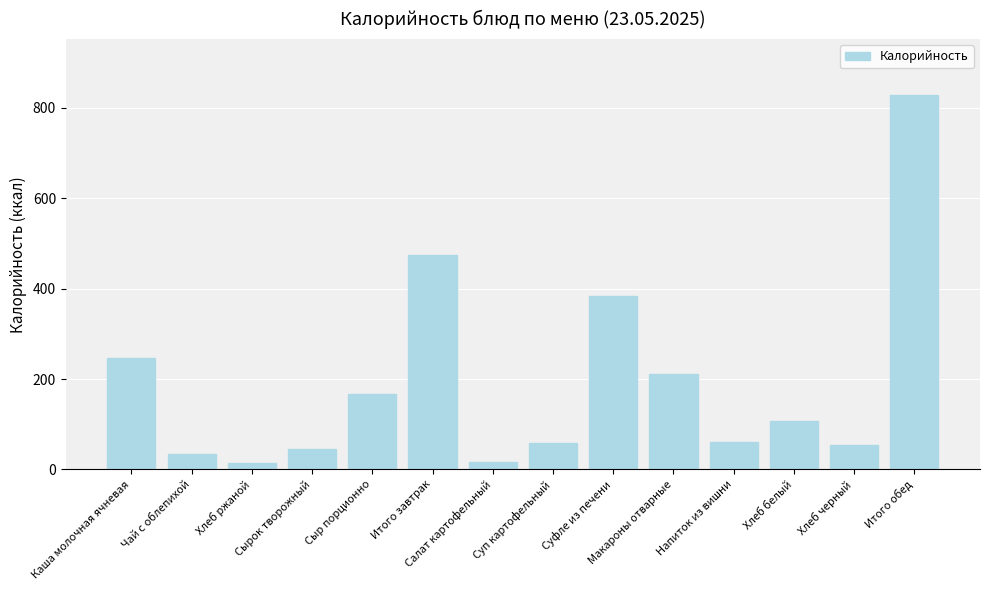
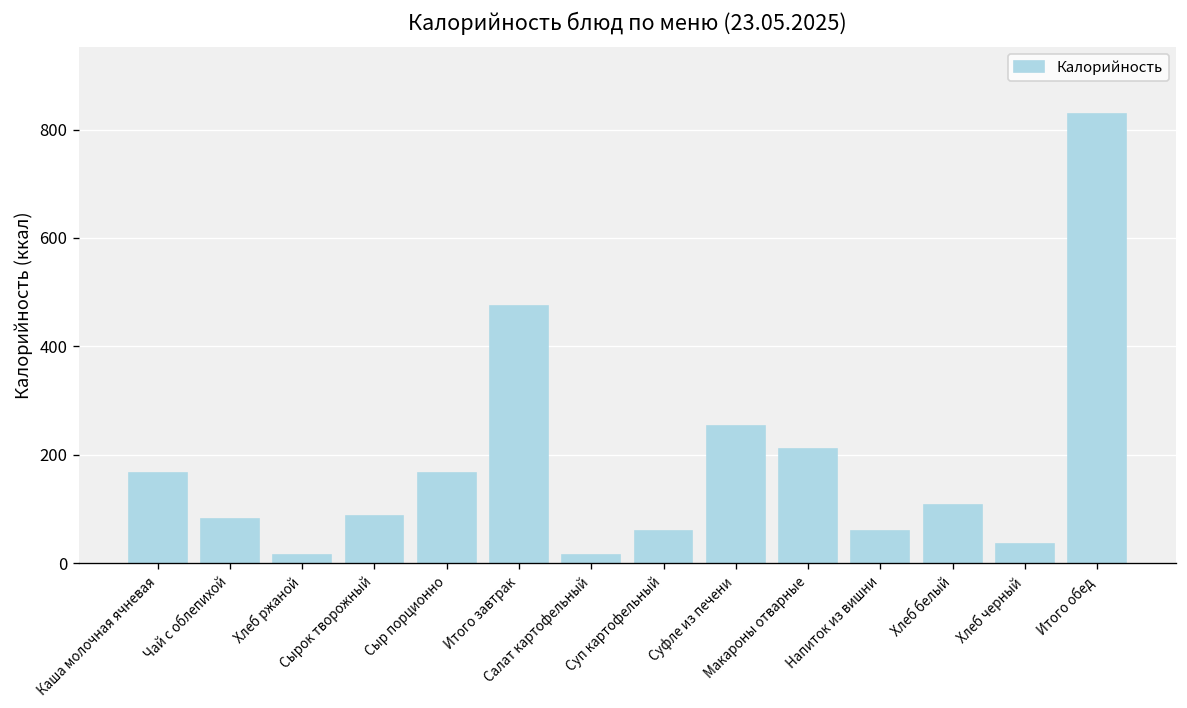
  {
-   "Каша молочная ячневая": 250,
-   "Чай с облепихой": 40,
+   "Каша молочная ячневая": 170,
+   "Чай с облепихой": 80,
    "Хлеб ржаной": 10,
-   "Сырок творожный": 50,
+   "Сырок творожный": 90,
    "Сыр порционно": 170,
    "Итого завтрак": 470,
    "Салат картофельный": 20,
    "Суп картофельный": 60,
-   "Суфле из печени": 380,
+   "Суфле из печени": 250,
    "Макароны отварные": 210,
    "Напиток из вишни": 60,
    "Хлеб белый": 110,
-   "Хлеб черный": 50,
+   "Хлеб черный": 40,
    "Итого обед": 830
  }
